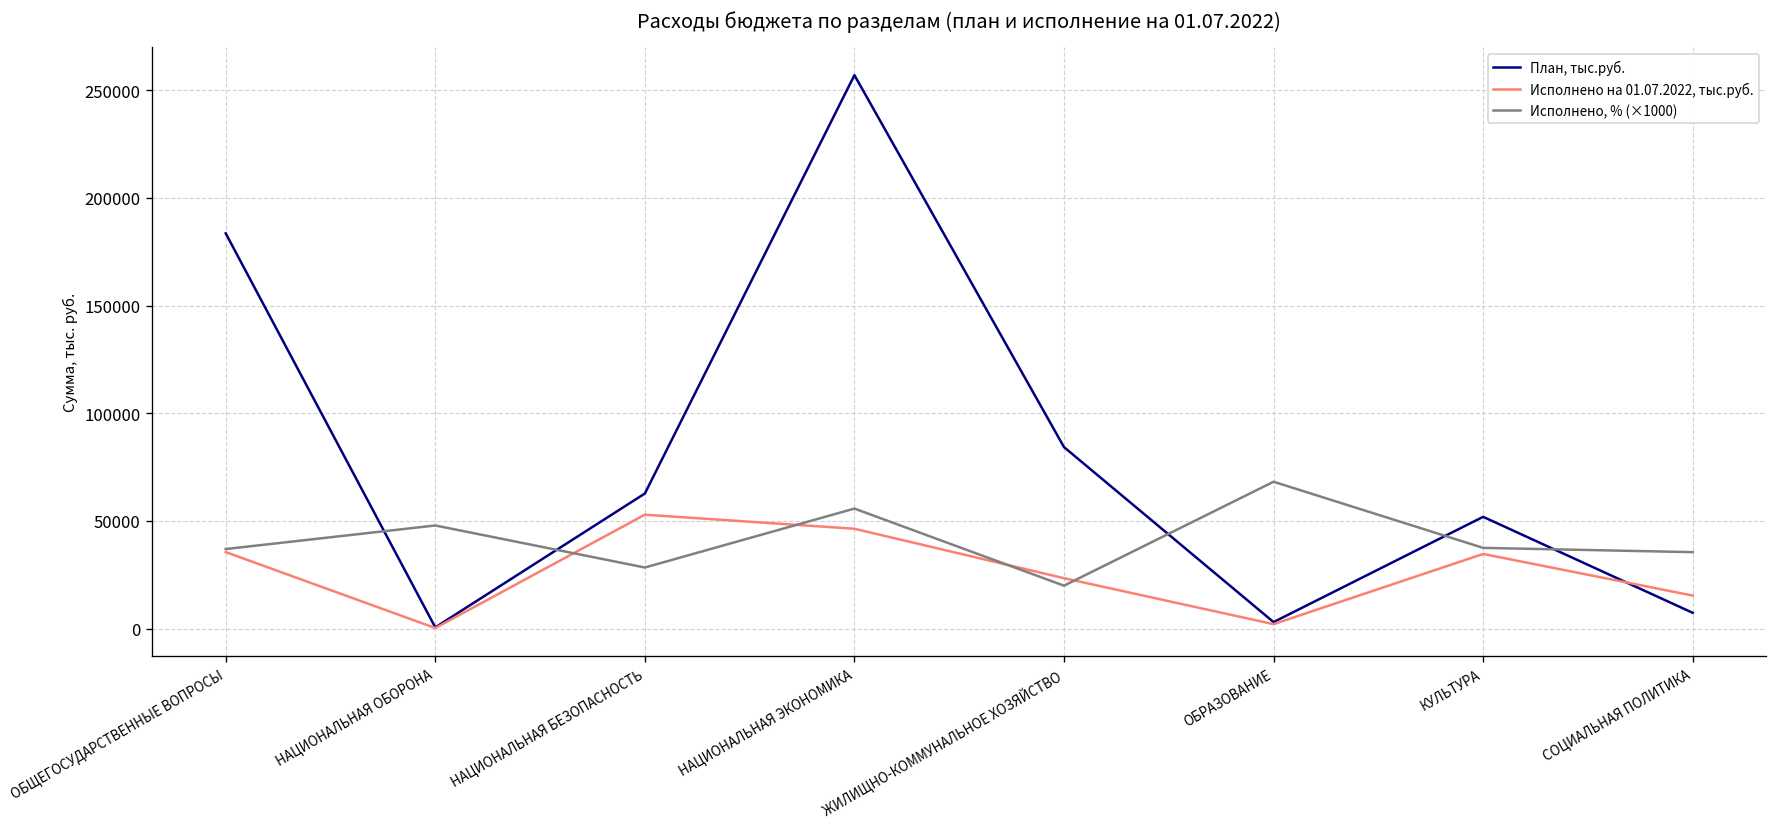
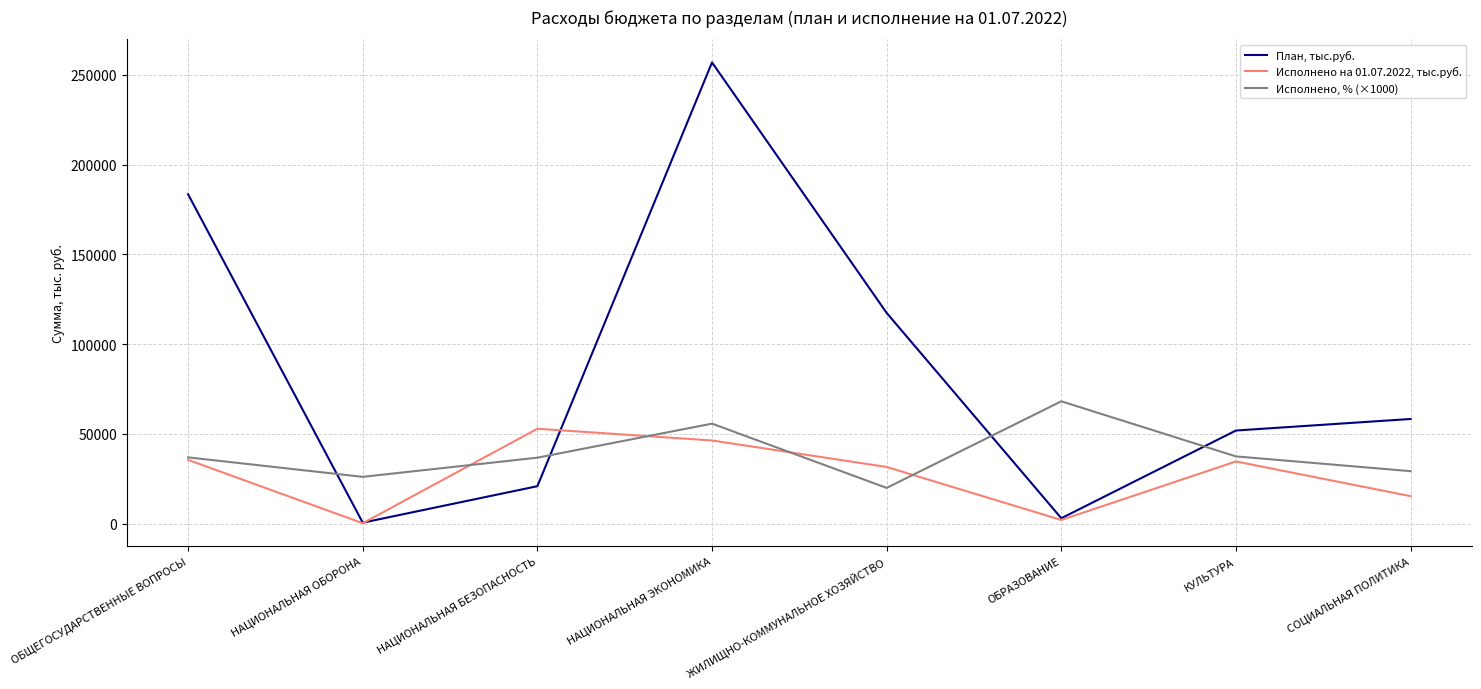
  {
    "План, тыс.руб.": {
      "ОБЩЕГОСУДАРСТВЕННЫЕ ВОПРОСЫ": 184000,
-     "НАЦИОНАЛЬНАЯ БЕЗОПАСНОСТЬ": 63000,
+     "НАЦИОНАЛЬНАЯ БЕЗОПАСНОСТЬ": 21000,
      "НАЦИОНАЛЬНАЯ ЭКОНОМИКА": 257000,
-     "ЖИЛИЩНО-КОММУНАЛЬНОЕ ХОЗЯЙСТВО": 84000,
+     "ЖИЛИЩНО-КОММУНАЛЬНОЕ ХОЗЯЙСТВО": 117000,
      "КУЛЬТУРА": 52000,
-     "СОЦИАЛЬНАЯ ПОЛИТИКА": 7000
+     "СОЦИАЛЬНАЯ ПОЛИТИКА": 58000
    },
    "Исполнено на 01.07.2022, тыс.руб.": {
      "НАЦИОНАЛЬНАЯ БЕЗОПАСНОСТЬ": 53000,
      "НАЦИОНАЛЬНАЯ ЭКОНОМИКА": 46000,
-     "ЖИЛИЩНО-КОММУНАЛЬНОЕ ХОЗЯЙСТВО": 23000,
+     "ЖИЛИЩНО-КОММУНАЛЬНОЕ ХОЗЯЙСТВО": 32000,
      "КУЛЬТУРА": 35000,
      "СОЦИАЛЬНАЯ ПОЛИТИКА": 15000
    },
    "Исполнено, % (×1000)": {
-     "НАЦИОНАЛЬНАЯ ОБОРОНА": 48000,
-     "НАЦИОНАЛЬНАЯ БЕЗОПАСНОСТЬ": 28000,
+     "НАЦИОНАЛЬНАЯ ОБОРОНА": 26000,
+     "НАЦИОНАЛЬНАЯ БЕЗОПАСНОСТЬ": 37000,
      "НАЦИОНАЛЬНАЯ ЭКОНОМИКА": 56000,
      "ЖИЛИЩНО-КОММУНАЛЬНОЕ ХОЗЯЙСТВО": 20000,
      "ОБРАЗОВАНИЕ": 68000,
      "КУЛЬТУРА": 37000,
-     "СОЦИАЛЬНАЯ ПОЛИТИКА": 36000
+     "СОЦИАЛЬНАЯ ПОЛИТИКА": 29000
    }
  }
